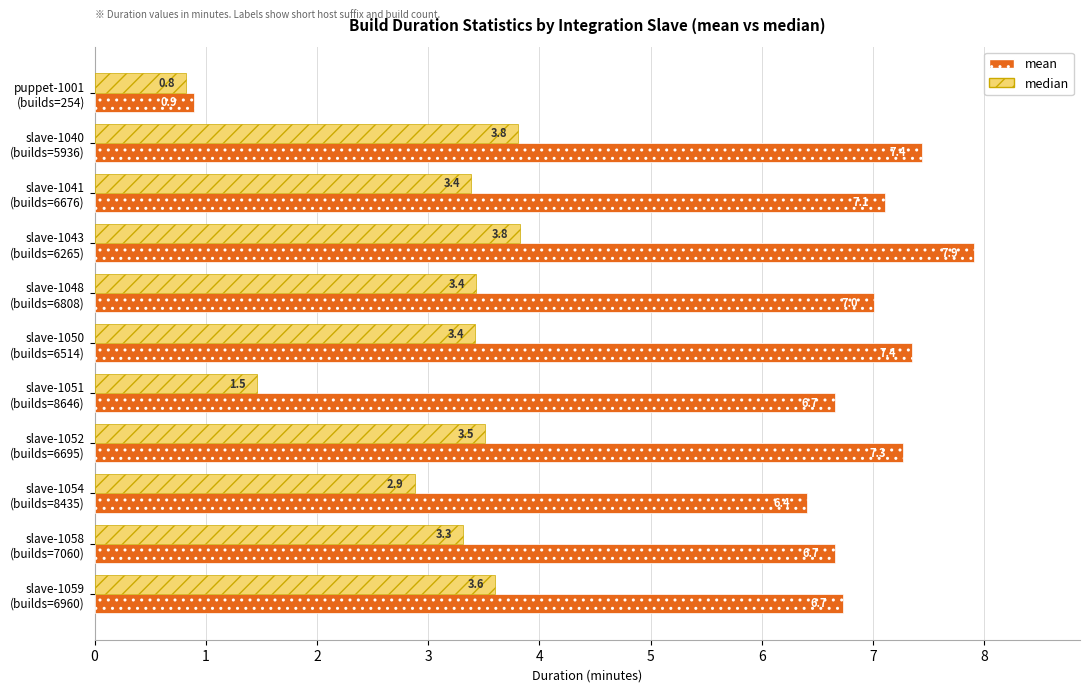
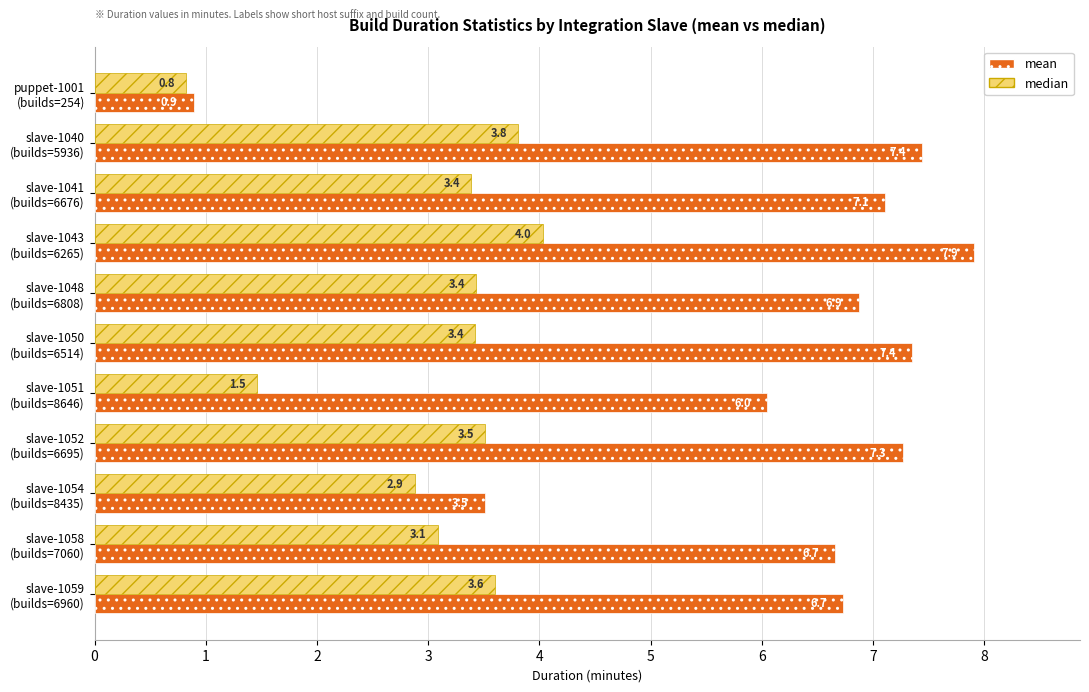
  {
    "mean": {
      "puppet-1001 (builds=254)": 0.9,
      "slave-1040 (builds=5936)": 7.4,
      "slave-1041 (builds=6676)": 7.1,
      "slave-1043 (builds=6265)": 7.9,
-     "slave-1048 (builds=6808)": 7.0,
+     "slave-1048 (builds=6808)": 6.9,
      "slave-1050 (builds=6514)": 7.4,
-     "slave-1051 (builds=8646)": 6.7,
+     "slave-1051 (builds=8646)": 6.0,
      "slave-1052 (builds=6695)": 7.3,
-     "slave-1054 (builds=8435)": 6.4,
+     "slave-1054 (builds=8435)": 3.5,
      "slave-1058 (builds=7060)": 6.7,
      "slave-1059 (builds=6960)": 6.7
    },
    "median": {
      "puppet-1001 (builds=254)": 0.8,
      "slave-1040 (builds=5936)": 3.8,
      "slave-1041 (builds=6676)": 3.4,
-     "slave-1043 (builds=6265)": 3.8,
+     "slave-1043 (builds=6265)": 4.0,
      "slave-1048 (builds=6808)": 3.4,
      "slave-1050 (builds=6514)": 3.4,
      "slave-1051 (builds=8646)": 1.5,
      "slave-1052 (builds=6695)": 3.5,
      "slave-1054 (builds=8435)": 2.9,
-     "slave-1058 (builds=7060)": 3.3,
+     "slave-1058 (builds=7060)": 3.1,
      "slave-1059 (builds=6960)": 3.6
    }
  }
